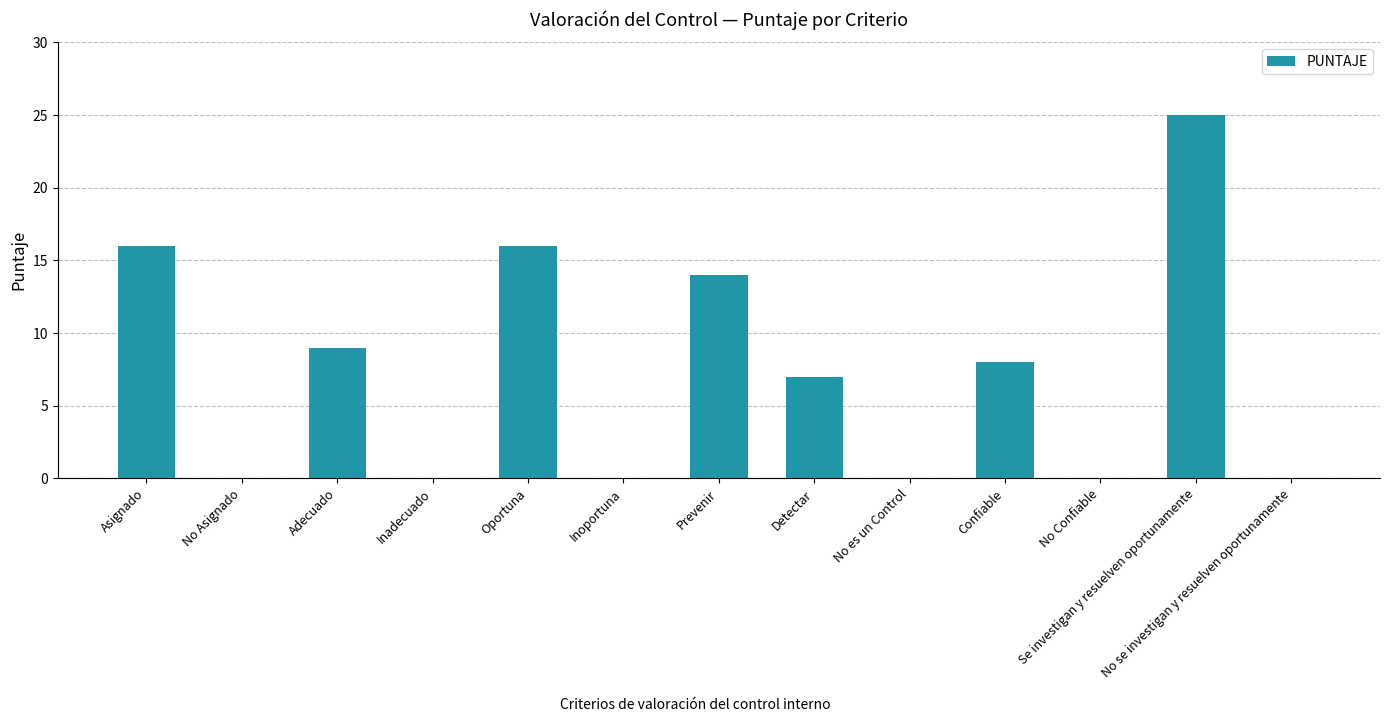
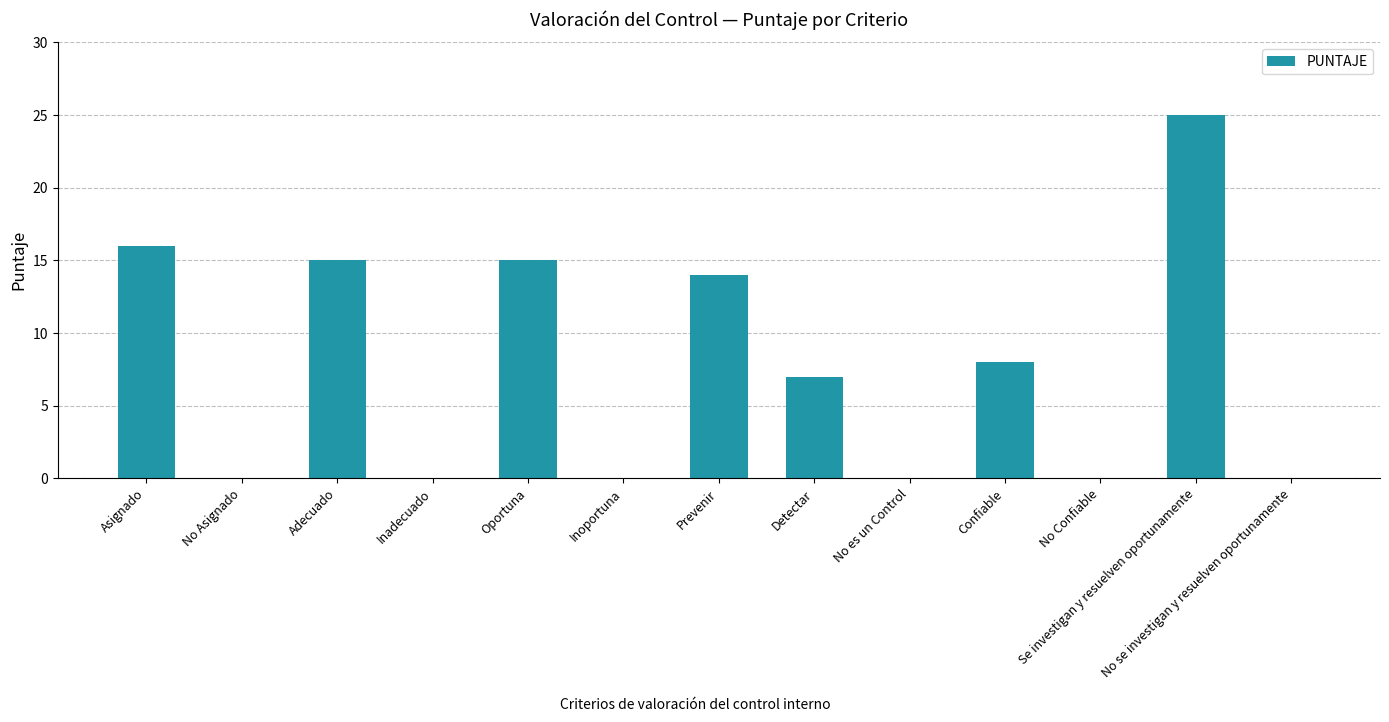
  {
    "Asignado": 16,
    "No Asignado": 0,
-   "Adecuado": 9,
+   "Adecuado": 15,
    "Inadecuado": 0,
-   "Oportuna": 16,
+   "Oportuna": 15,
    "Inoportuna": 0,
    "Prevenir": 14,
    "Detectar": 7,
    "No es un Control": 0,
    "Confiable": 8,
    "No Confiable": 0,
    "Se investigan y resuelven oportunamente": 25,
    "No se investigan y resuelven oportunamente": 0
  }
